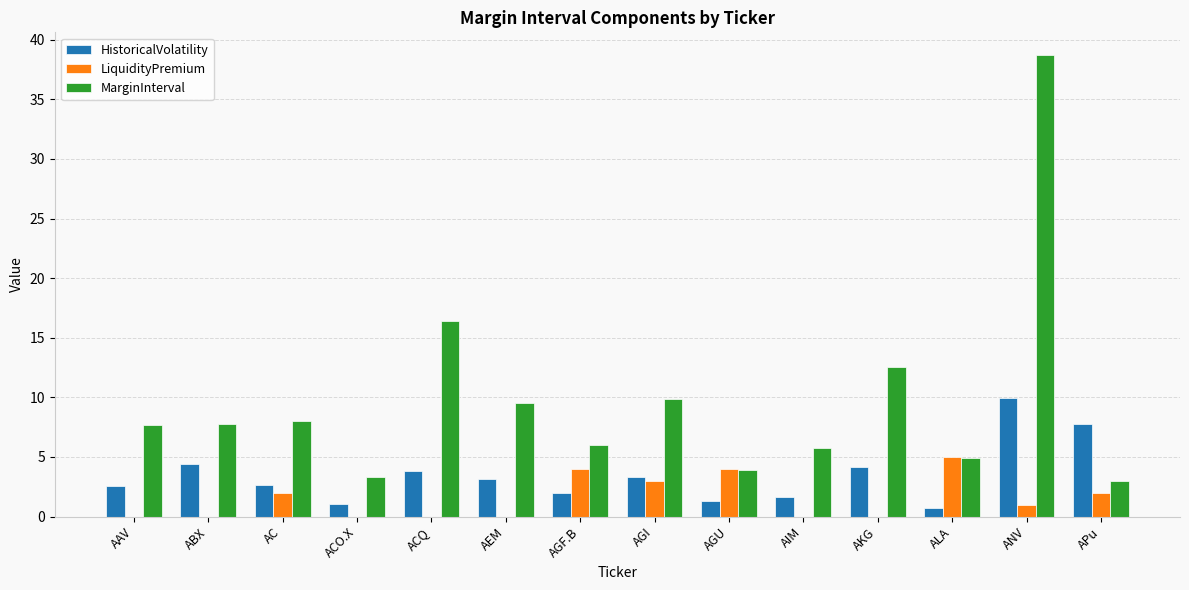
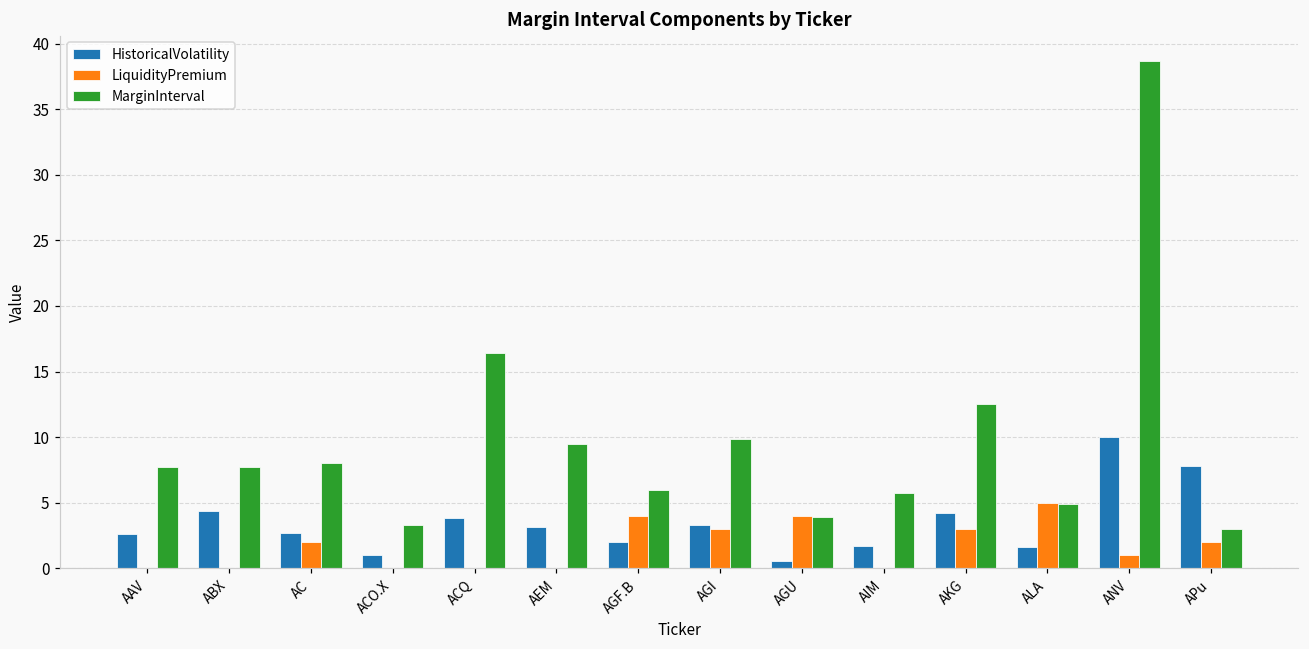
  {
    "HistoricalVolatility": {
      "AAV": 2.6,
      "ABX": 4.4,
      "AC": 2.7,
      "ACO.X": 1.0,
      "ACQ": 3.8,
      "AEM": 3.2,
      "AGF.B": 2.0,
      "AGI": 3.3,
-     "AGU": 1.3,
+     "AGU": 0.6,
      "AIM": 1.7,
      "AKG": 4.2,
-     "ALA": 0.7,
+     "ALA": 1.6,
      "ANV": 10.0,
      "APu": 7.8
    },
    "LiquidityPremium": {
      "AAV": 0,
      "ABX": 0,
      "AC": 2,
      "ACO.X": 0,
      "ACQ": 0,
      "AEM": 0,
      "AGF.B": 4,
      "AGI": 3,
      "AGU": 4,
      "AIM": 0,
-     "AKG": 0,
+     "AKG": 3,
      "ALA": 5,
      "ANV": 1,
      "APu": 2
    },
    "MarginInterval": {
      "AAV": 7.7,
      "ABX": 7.7,
      "AC": 8.0,
      "ACO.X": 3.3,
      "ACQ": 16.4,
      "AEM": 9.5,
      "AGF.B": 6.0,
      "AGI": 9.8,
      "AGU": 3.9,
      "AIM": 5.8,
      "AKG": 12.5,
      "ALA": 4.9,
      "ANV": 38.7,
      "APu": 3.0
    }
  }
